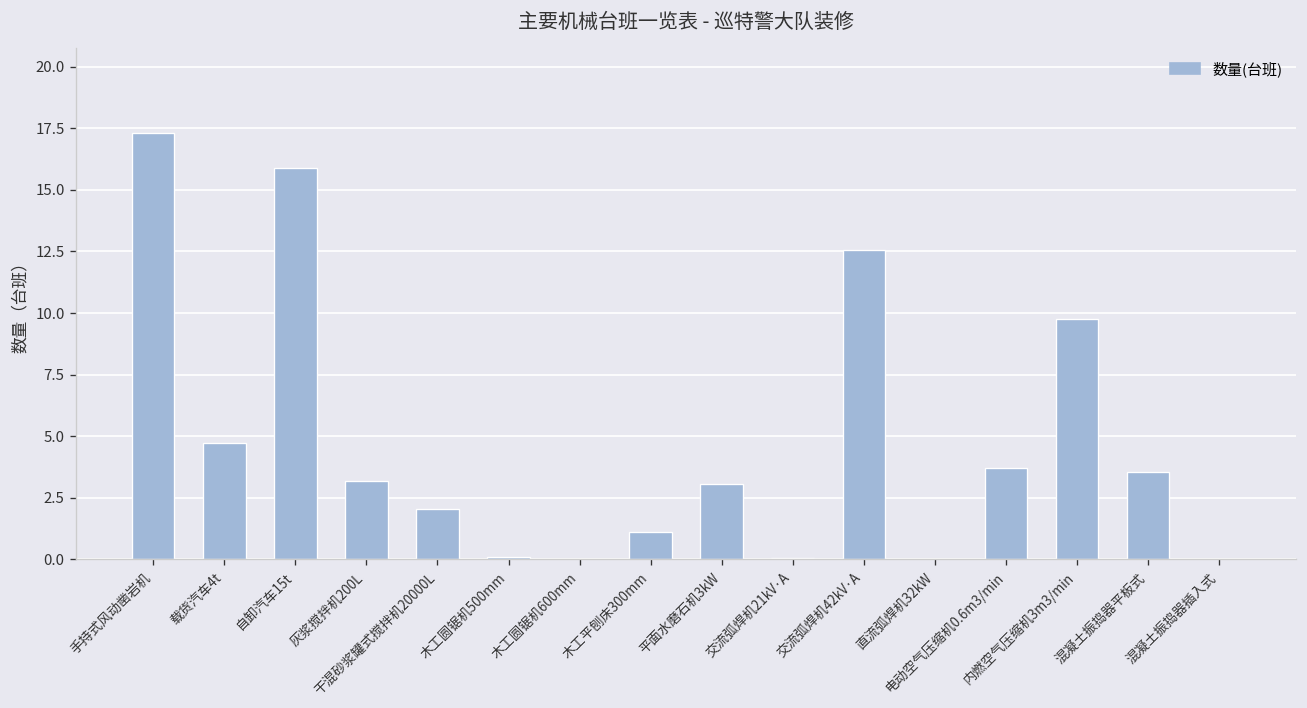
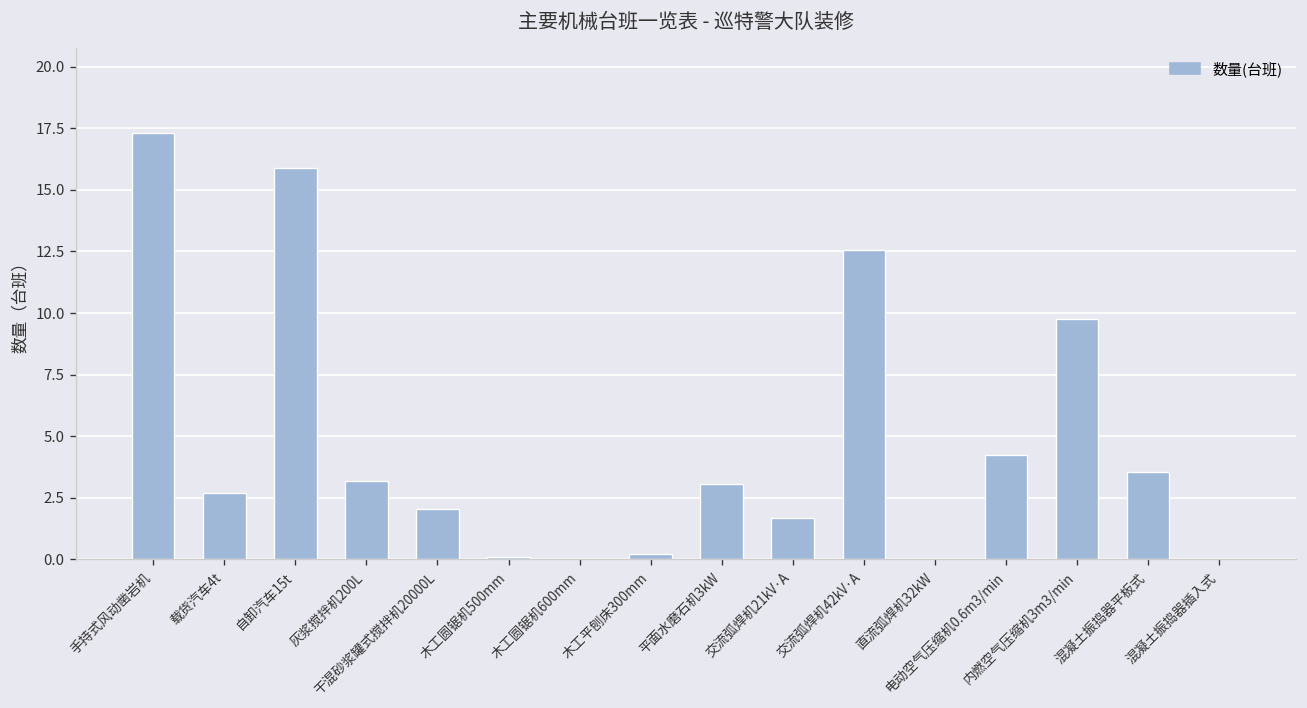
  {
    "手持式风动凿岩机": 17.3,
-   "载货汽车4t": 4.7,
+   "载货汽车4t": 2.7,
    "自卸汽车15t": 15.9,
    "灰浆搅拌机200L": 3.2,
    "干混砂浆罐式搅拌机20000L": 2.0,
-   "木工平刨床300mm": 1.1,
+   "木工平刨床300mm": 0.2,
    "平面水磨石机3kW": 3.0,
-   "交流弧焊机21kV·A": 0.1,
+   "交流弧焊机21kV·A": 1.7,
    "交流弧焊机42kV·A": 12.6,
-   "电动空气压缩机0.6m3/min": 3.7,
+   "电动空气压缩机0.6m3/min": 4.2,
    "内燃空气压缩机3m3/min": 9.8,
    "混凝土振捣器平板式": 3.5
  }
